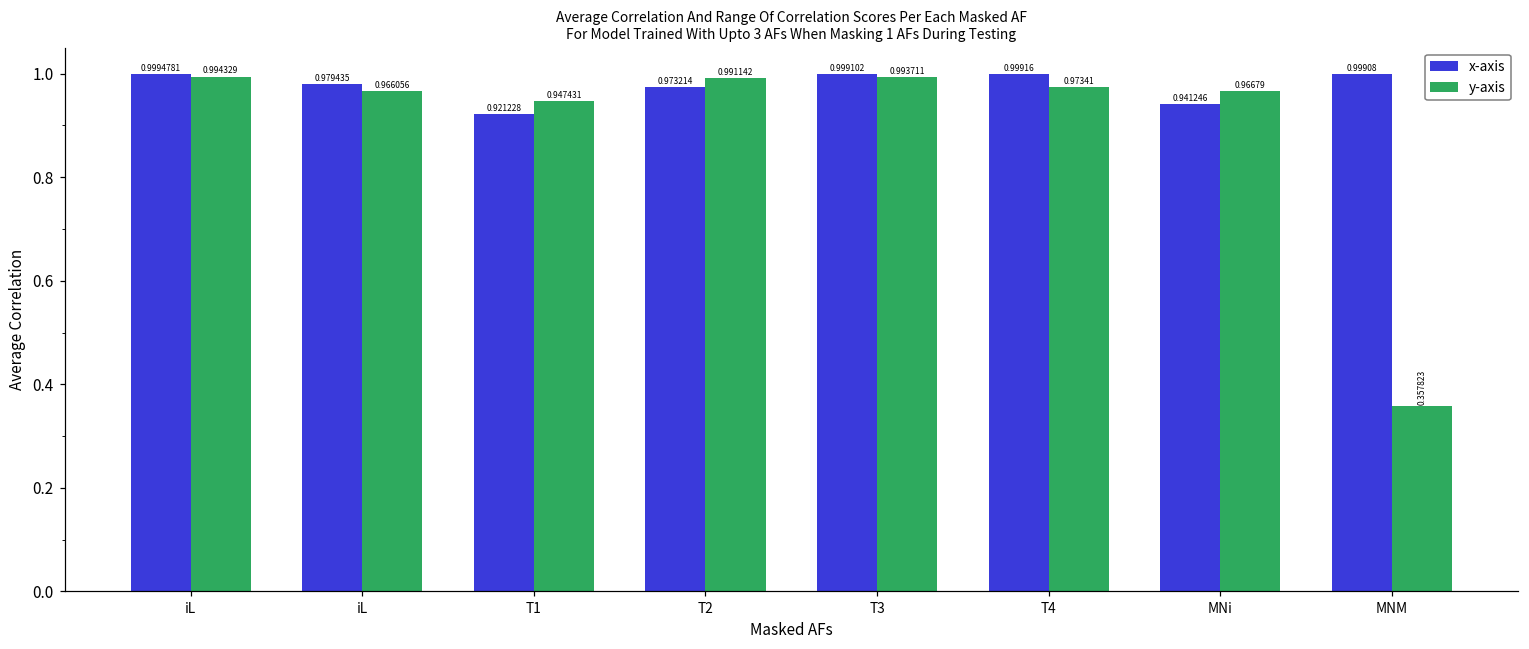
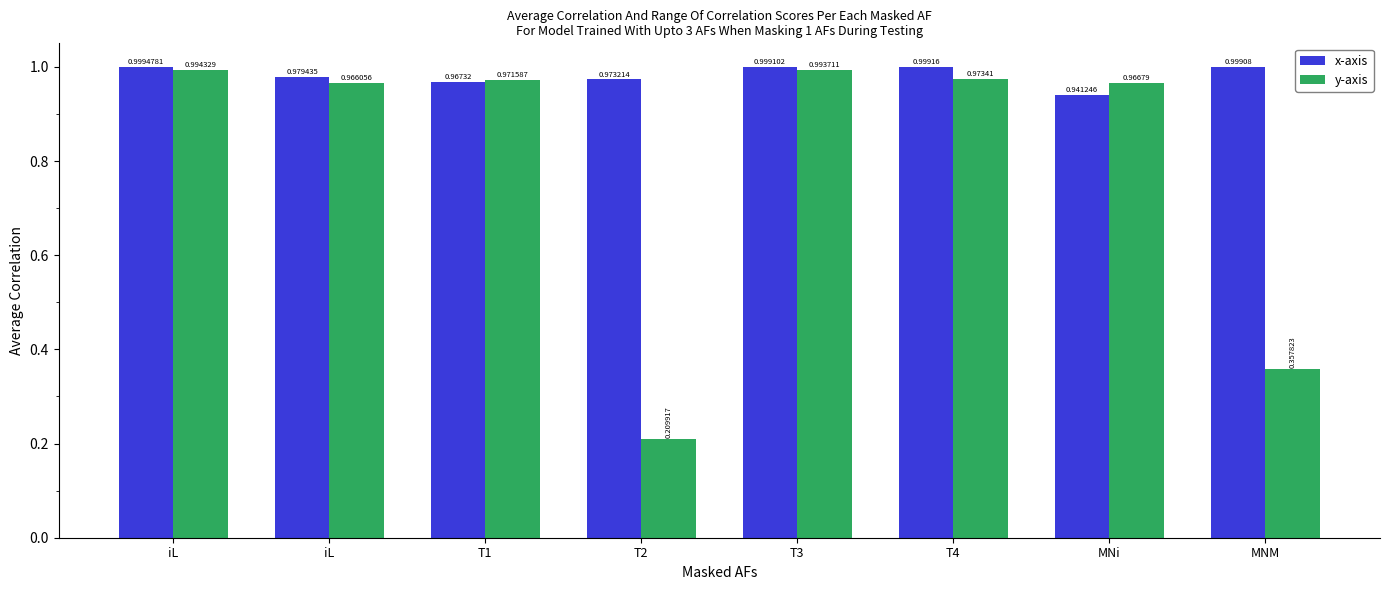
  {
    "x-axis": {
-     "T1": 0.921228,
+     "T1": 0.96732,
      "T2": 0.973214,
      "T3": 0.999102,
      "T4": 0.99916,
      "MNi": 0.941246,
      "MNM": 0.99908
    },
    "y-axis": {
-     "T1": 0.947431,
-     "T2": 0.991142,
+     "T1": 0.971587,
+     "T2": 0.209917,
      "T3": 0.993711,
      "T4": 0.97341,
      "MNi": 0.96679,
      "MNM": 0.357823
    }
  }
